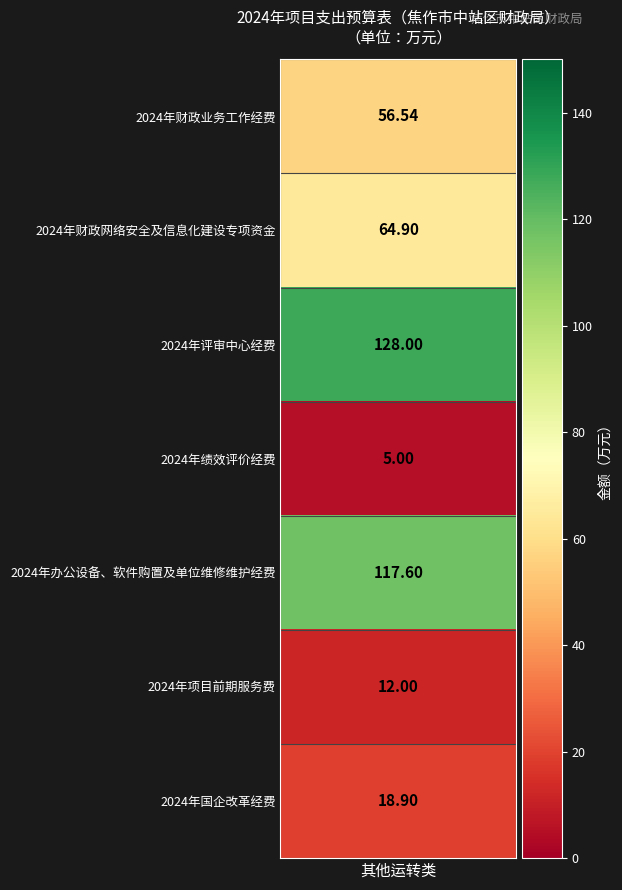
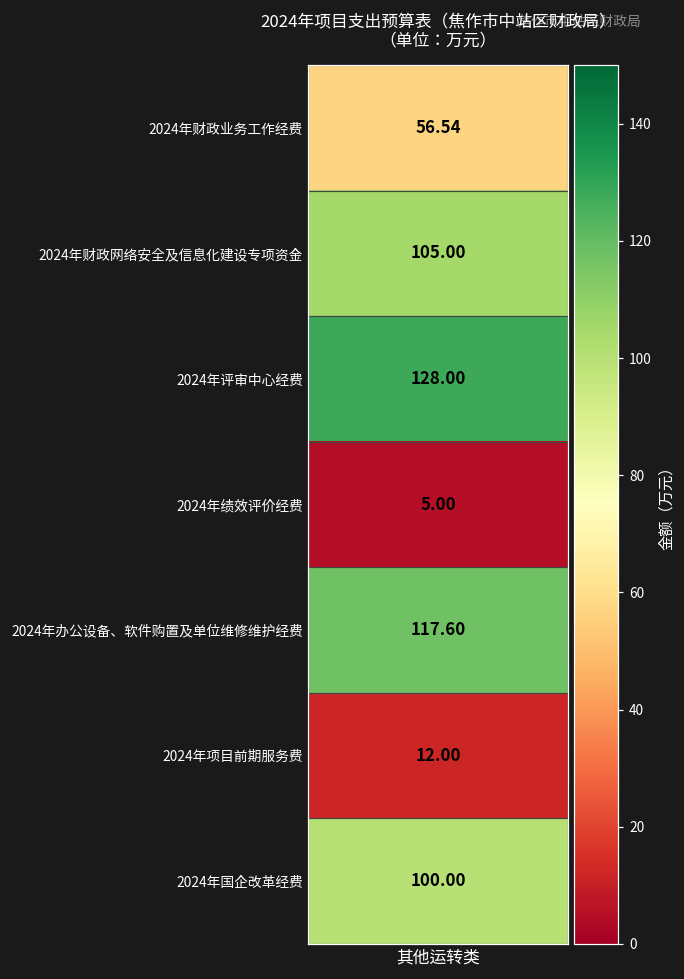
  {
    "2024年财政业务工作经费": {
      "其他运转类": 56.54
    },
    "2024年财政网络安全及信息化建设专项资金": {
-     "其他运转类": 64.90
+     "其他运转类": 105.00
    },
    "2024年评审中心经费": {
      "其他运转类": 128.00
    },
    "2024年绩效评价经费": {
      "其他运转类": 5.00
    },
    "2024年办公设备、软件购置及单位维修维护经费": {
      "其他运转类": 117.60
    },
    "2024年项目前期服务费": {
      "其他运转类": 12.00
    },
    "2024年国企改革经费": {
-     "其他运转类": 18.90
+     "其他运转类": 100.00
    }
  }
